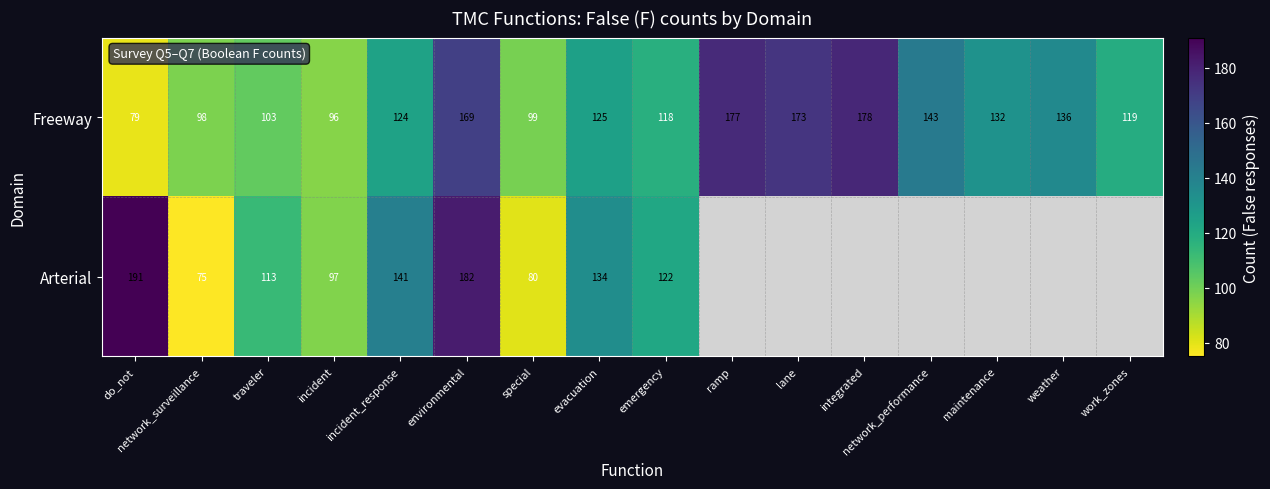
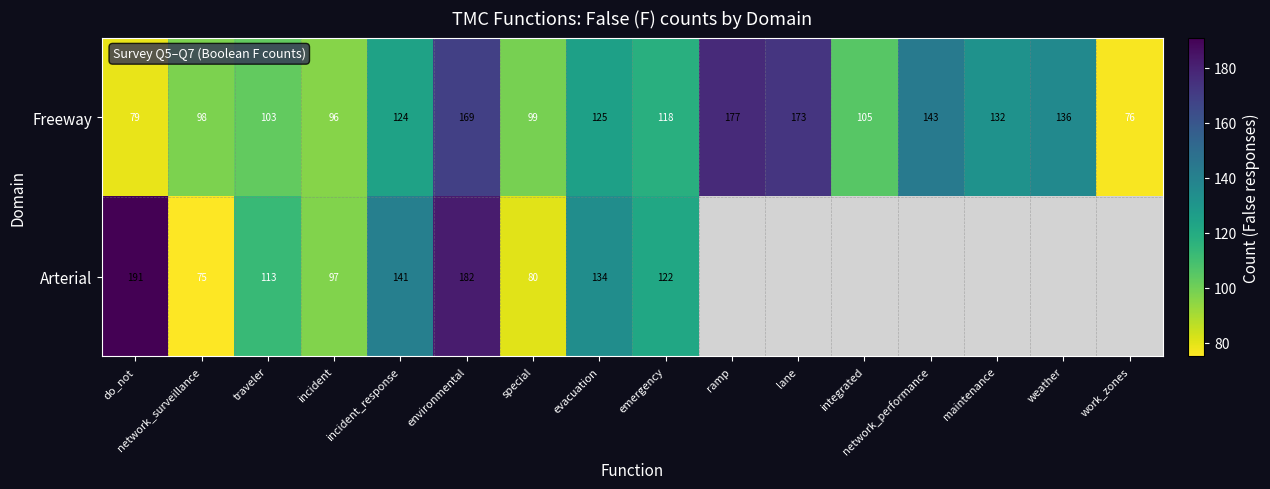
  {
    "Freeway": {
      "do_not": 79,
      "network_surveillance": 98,
      "traveler": 103,
      "incident": 96,
      "incident_response": 124,
      "environmental": 169,
      "special": 99,
      "evacuation": 125,
      "emergency": 118,
      "ramp": 177,
      "lane": 173,
-     "integrated": 178,
+     "integrated": 105,
      "network_performance": 143,
      "maintenance": 132,
      "weather": 136,
-     "work_zones": 119
+     "work_zones": 76
    },
    "Arterial": {
      "do_not": 191,
      "network_surveillance": 75,
      "traveler": 113,
      "incident": 97,
      "incident_response": 141,
      "environmental": 182,
      "special": 80,
      "evacuation": 134,
      "emergency": 122
    }
  }
